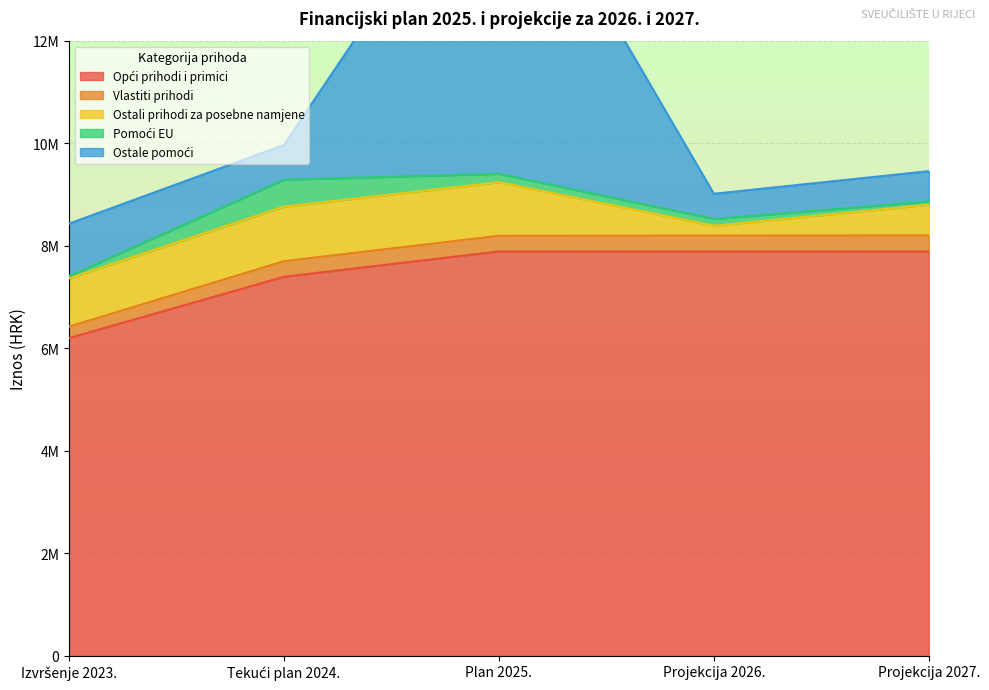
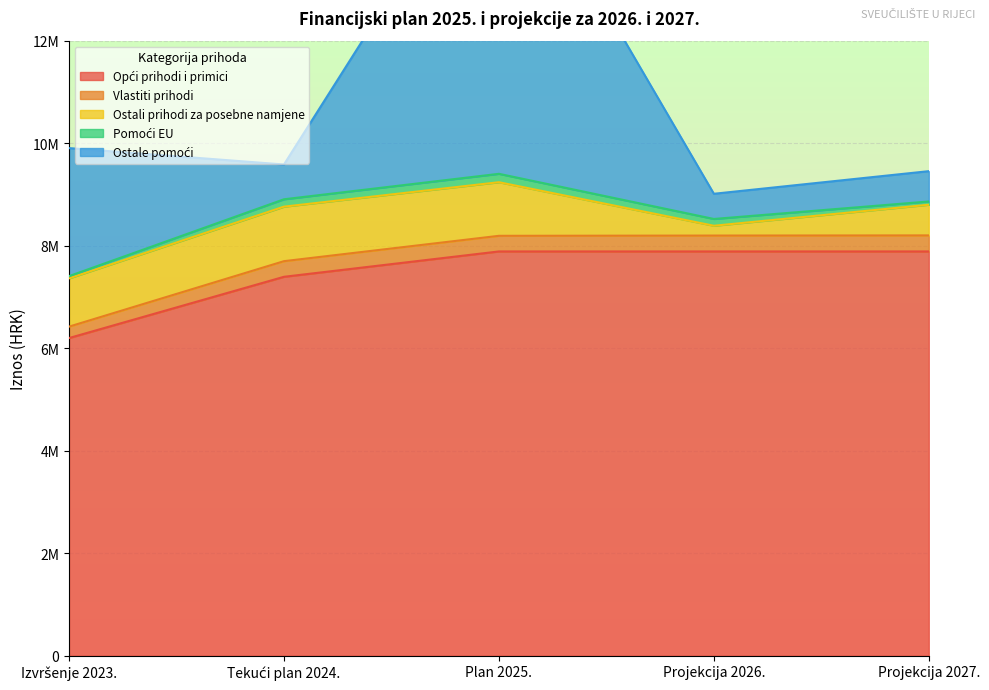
  {
    "Ostali prihodi za posebne namjene": {
      "Tekući plan 2024.": 1100000,
      "Plan 2025.": 1000000,
      "Projekcija 2026.": 200000,
      "Projekcija 2027.": 600000
    },
    "Pomoći EU": {
-     "Tekući plan 2024.": 500000,
+     "Tekući plan 2024.": 100000,
      "Plan 2025.": 200000,
      "Projekcija 2026.": 100000,
      "Projekcija 2027.": 100000
    },
    "Ostale pomoći": {
-     "Izvršenje 2023.": 1000000,
+     "Izvršenje 2023.": 2500000,
      "Projekcija 2026.": 500000,
      "Projekcija 2027.": 600000
    }
  }
